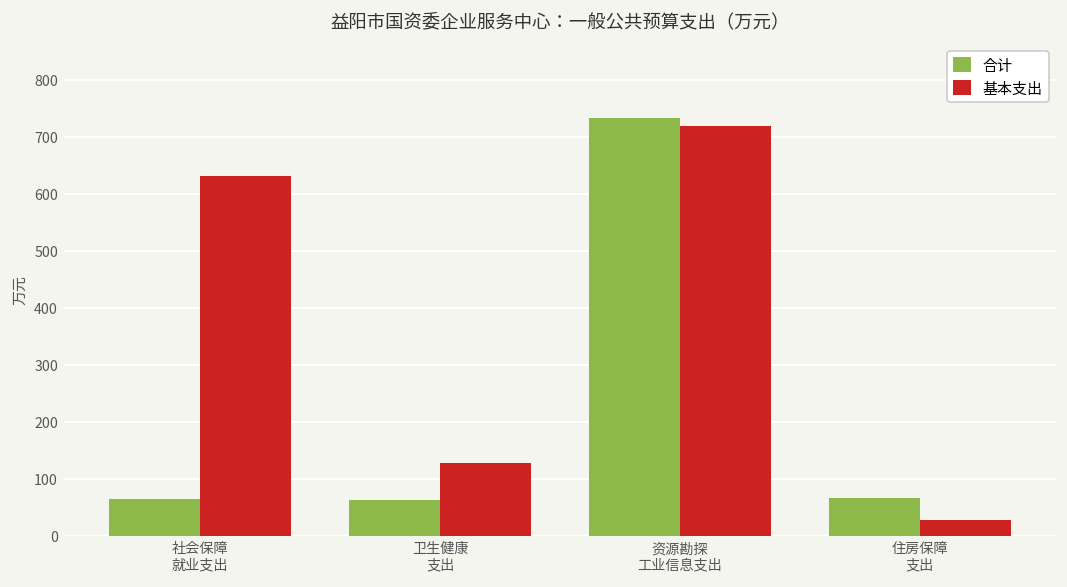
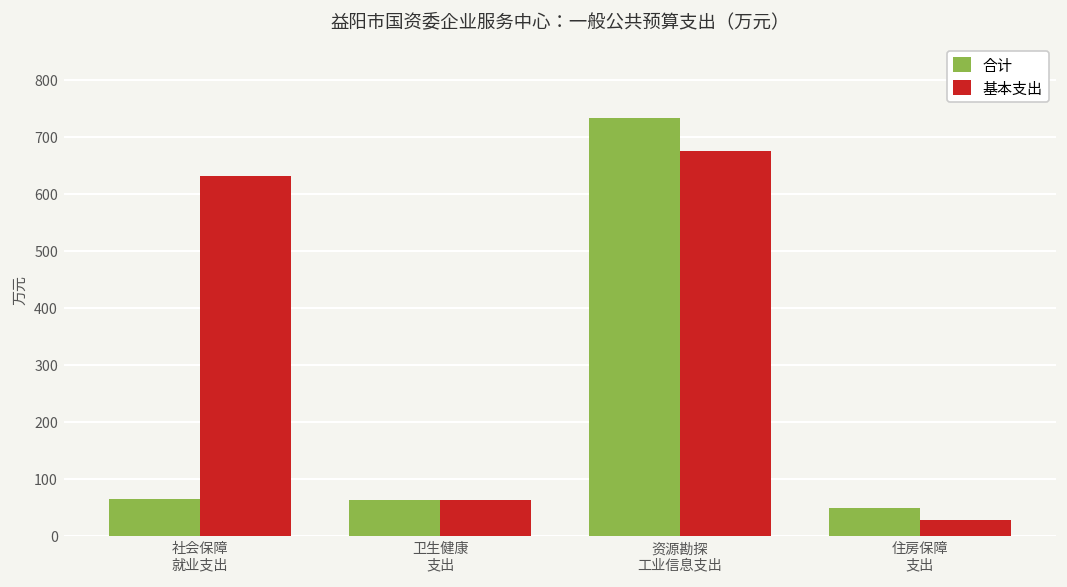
  {
    "合计": {
      "社会保障 就业支出": 60,
      "卫生健康 支出": 60,
      "资源勘探 工业信息支出": 730,
-     "住房保障 支出": 70
+     "住房保障 支出": 50
    },
    "基本支出": {
      "社会保障 就业支出": 630,
-     "卫生健康 支出": 130,
-     "资源勘探 工业信息支出": 720,
+     "卫生健康 支出": 60,
+     "资源勘探 工业信息支出": 680,
      "住房保障 支出": 30
    }
  }
